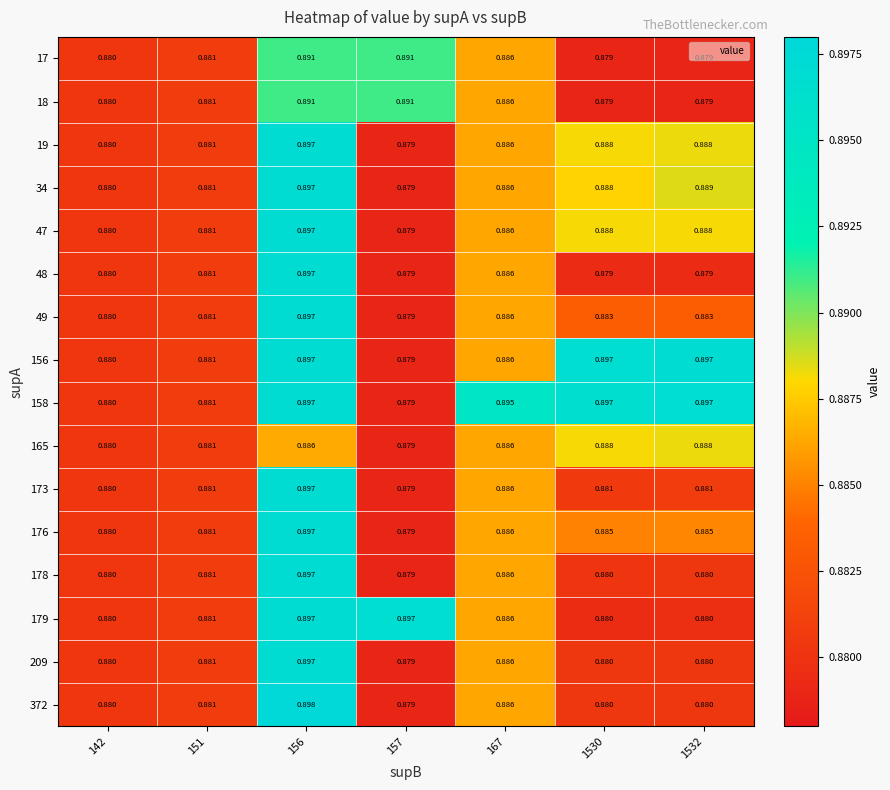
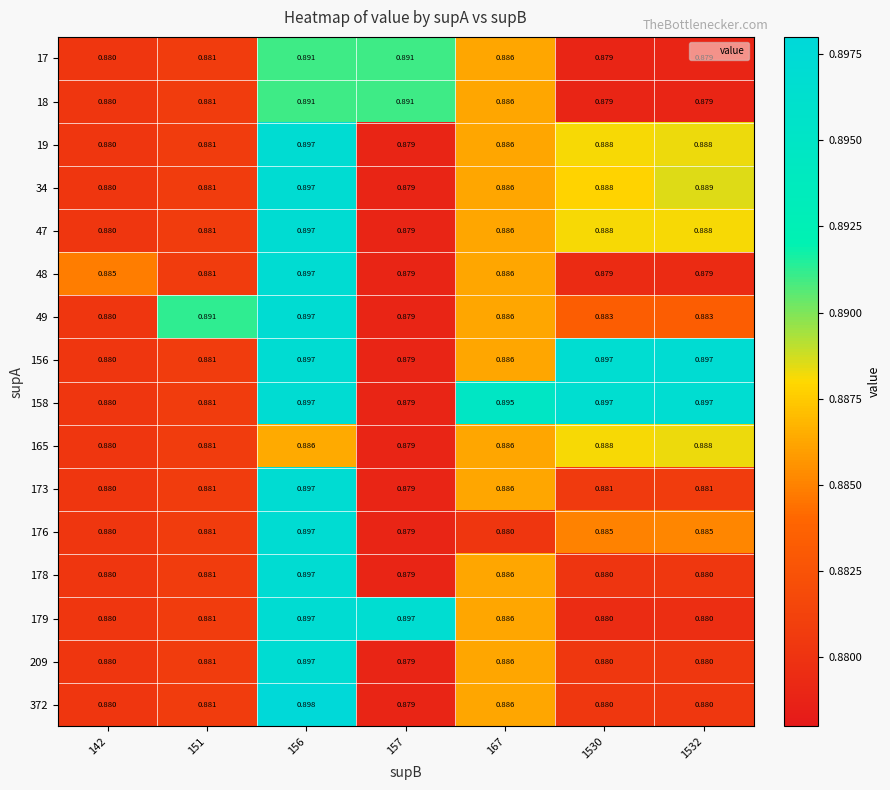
  {
    "17": {
      "142": 0.880,
      "151": 0.881,
      "156": 0.891,
      "157": 0.891,
      "167": 0.886,
      "1530": 0.879
    },
    "18": {
      "142": 0.880,
      "151": 0.881,
      "156": 0.891,
      "157": 0.891,
      "167": 0.886,
      "1530": 0.879,
      "1532": 0.879
    },
    "19": {
      "142": 0.880,
      "151": 0.881,
      "156": 0.897,
      "157": 0.879,
      "167": 0.886,
      "1530": 0.888,
      "1532": 0.888
    },
    "34": {
      "142": 0.880,
      "151": 0.881,
      "156": 0.897,
      "157": 0.879,
      "167": 0.886,
      "1530": 0.888,
      "1532": 0.889
    },
    "47": {
      "142": 0.880,
      "151": 0.881,
      "156": 0.897,
      "157": 0.879,
      "167": 0.886,
      "1530": 0.888,
      "1532": 0.888
    },
    "48": {
-     "142": 0.880,
+     "142": 0.885,
      "151": 0.881,
      "156": 0.897,
      "157": 0.879,
      "167": 0.886,
      "1530": 0.879,
      "1532": 0.879
    },
    "49": {
      "142": 0.880,
-     "151": 0.881,
+     "151": 0.891,
      "156": 0.897,
      "157": 0.879,
      "167": 0.886,
      "1530": 0.883,
      "1532": 0.883
    },
    "156": {
      "142": 0.880,
      "151": 0.881,
      "156": 0.897,
      "157": 0.879,
      "167": 0.886,
      "1530": 0.897,
      "1532": 0.897
    },
    "158": {
      "142": 0.880,
      "151": 0.881,
      "156": 0.897,
      "157": 0.879,
      "167": 0.895,
      "1530": 0.897,
      "1532": 0.897
    },
    "165": {
      "142": 0.880,
      "151": 0.881,
      "156": 0.886,
      "157": 0.879,
      "167": 0.886,
      "1530": 0.888,
      "1532": 0.888
    },
    "173": {
      "142": 0.880,
      "151": 0.881,
      "156": 0.897,
      "157": 0.879,
      "167": 0.886,
      "1530": 0.881,
      "1532": 0.881
    },
    "176": {
      "142": 0.880,
      "151": 0.881,
      "156": 0.897,
      "157": 0.879,
-     "167": 0.886,
+     "167": 0.880,
      "1530": 0.885,
      "1532": 0.885
    },
    "178": {
      "142": 0.880,
      "151": 0.881,
      "156": 0.897,
      "157": 0.879,
      "167": 0.886,
      "1530": 0.880,
      "1532": 0.880
    },
    "179": {
      "142": 0.880,
      "151": 0.881,
      "156": 0.897,
      "157": 0.897,
      "167": 0.886,
      "1530": 0.880,
      "1532": 0.880
    },
    "209": {
      "142": 0.880,
      "151": 0.881,
      "156": 0.897,
      "157": 0.879,
      "167": 0.886,
      "1530": 0.880,
      "1532": 0.880
    },
    "372": {
      "142": 0.880,
      "151": 0.881,
      "156": 0.898,
      "157": 0.879,
      "167": 0.886,
      "1530": 0.880,
      "1532": 0.880
    }
  }
